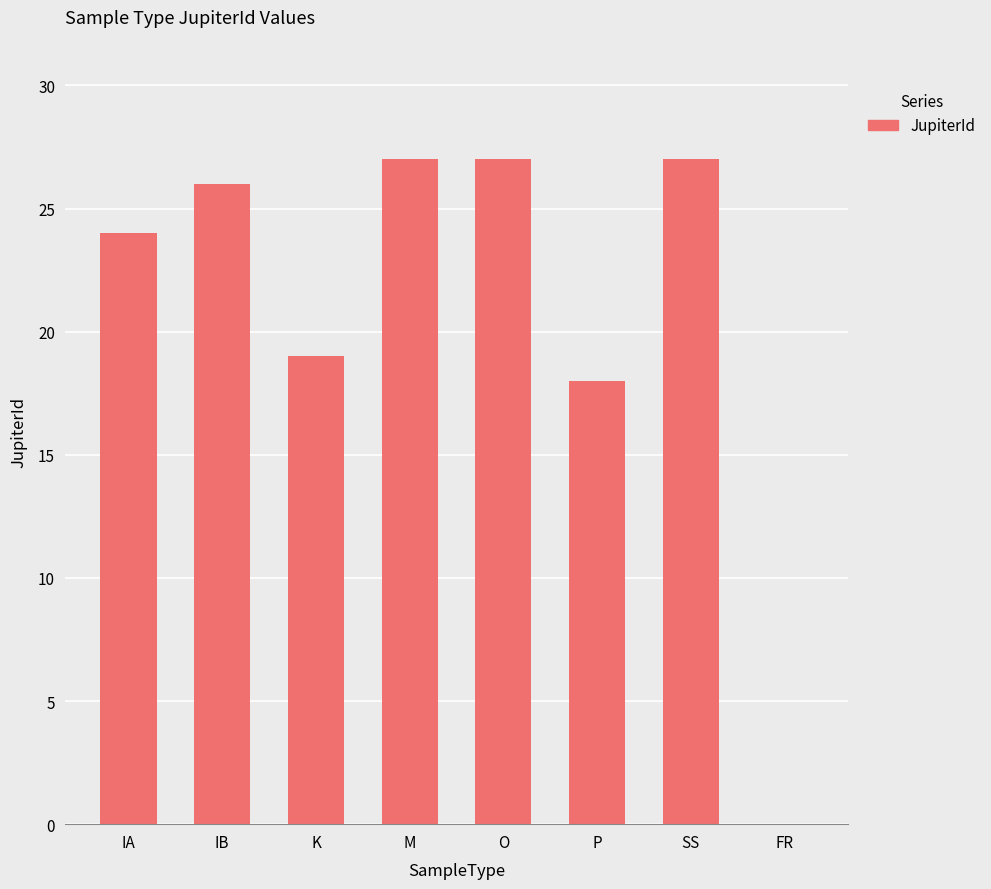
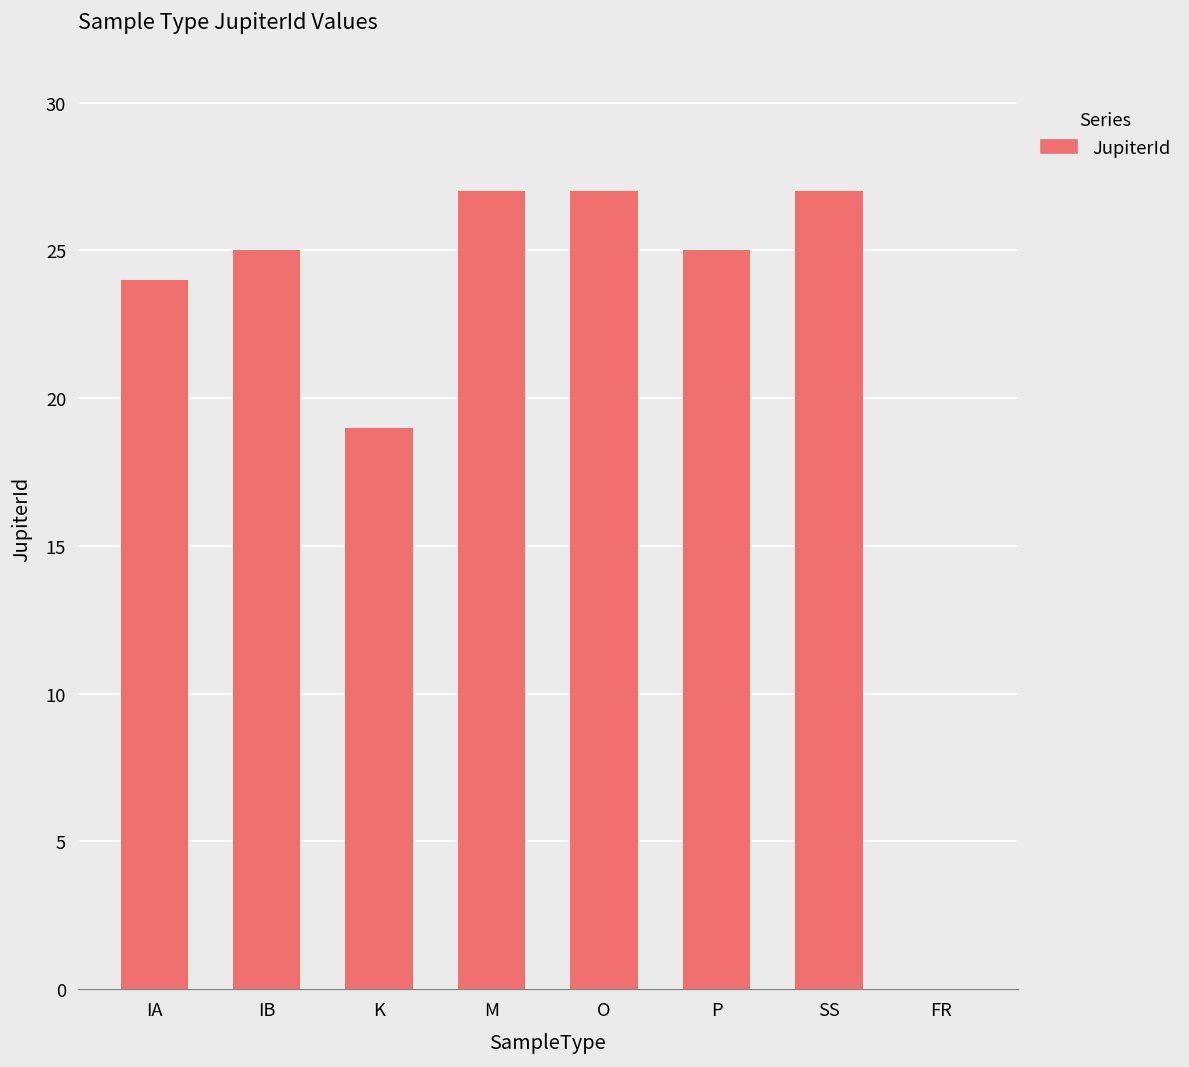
  {
    "IA": 24,
-   "IB": 26,
+   "IB": 25,
    "K": 19,
    "M": 27,
    "O": 27,
-   "P": 18,
+   "P": 25,
    "SS": 27,
    "FR": 0
  }
